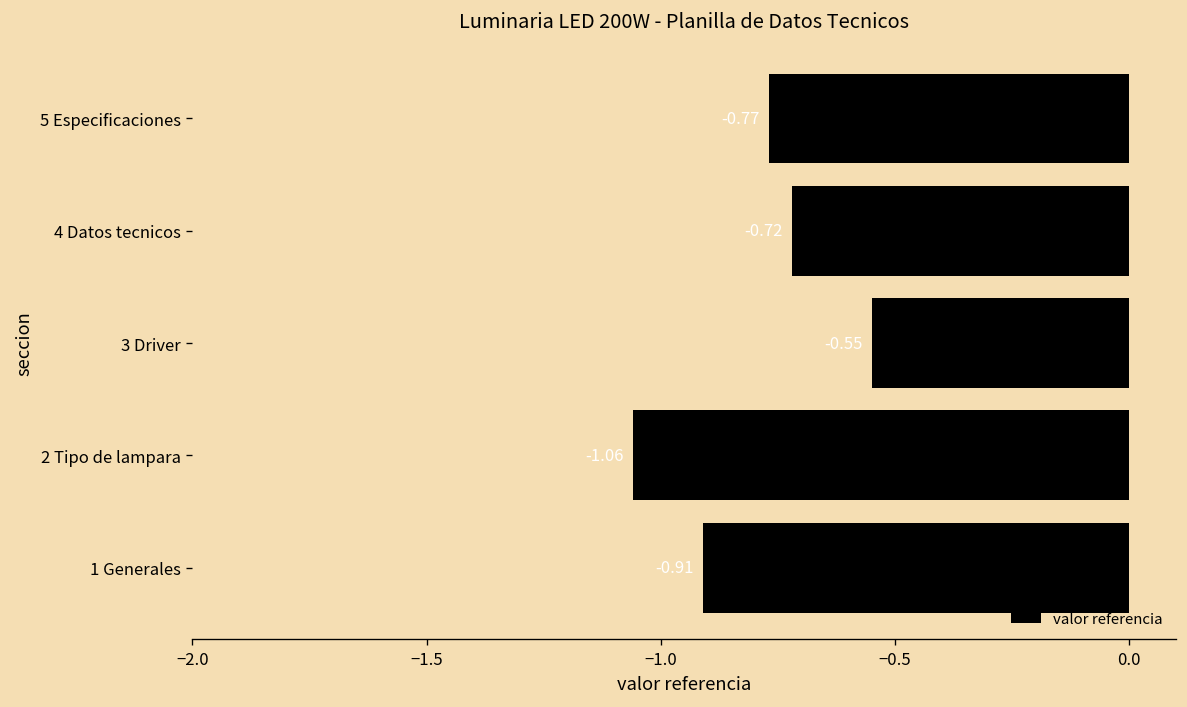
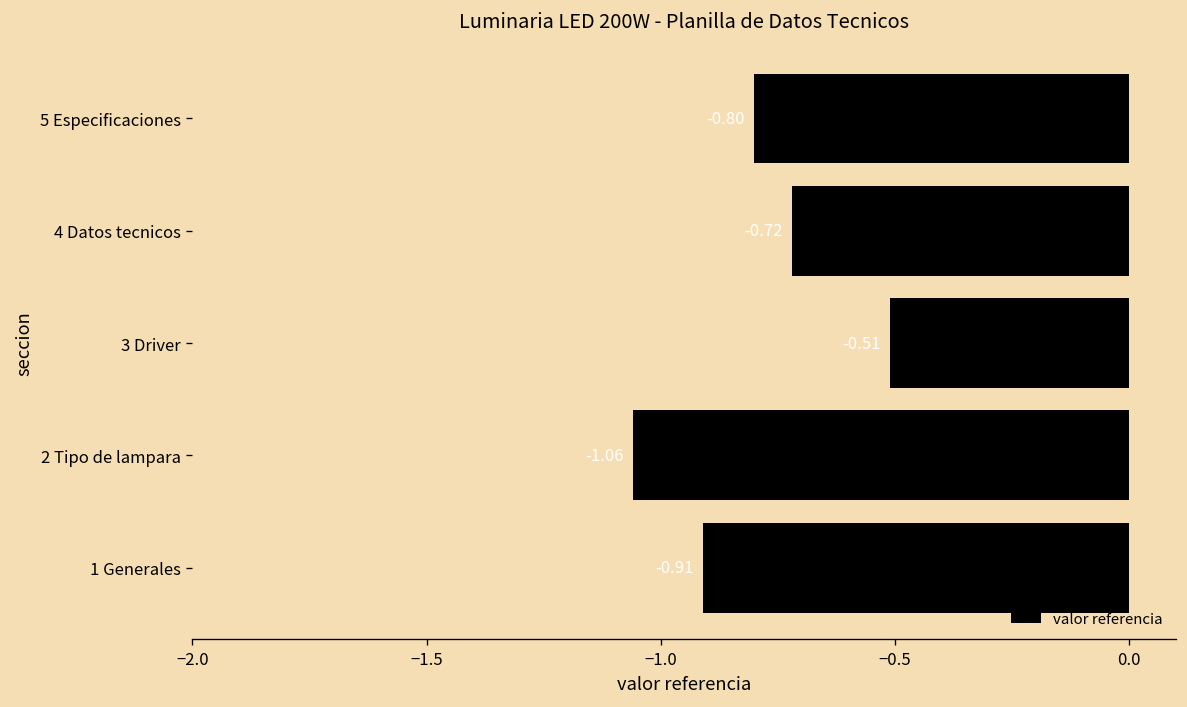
  {
-   "5 Especificaciones": -0.77,
+   "5 Especificaciones": -0.80,
    "4 Datos tecnicos": -0.72,
-   "3 Driver": -0.55,
+   "3 Driver": -0.51,
    "2 Tipo de lampara": -1.06,
    "1 Generales": -0.91
  }
